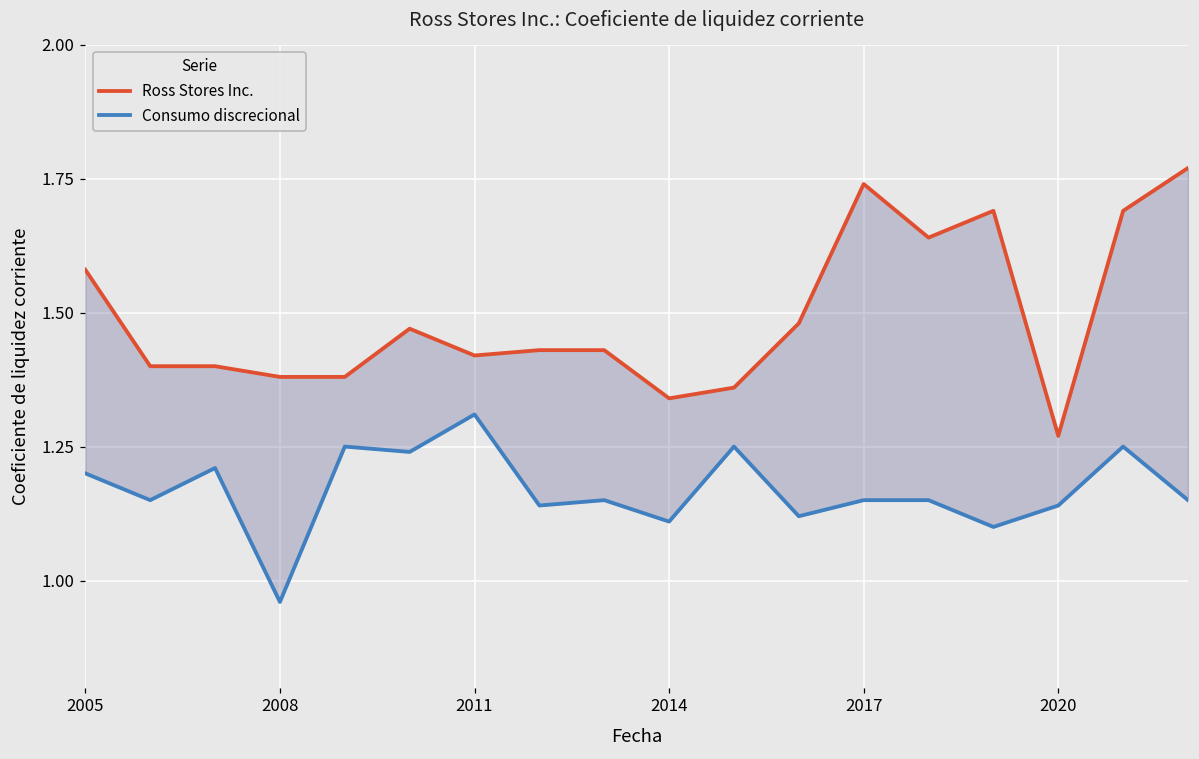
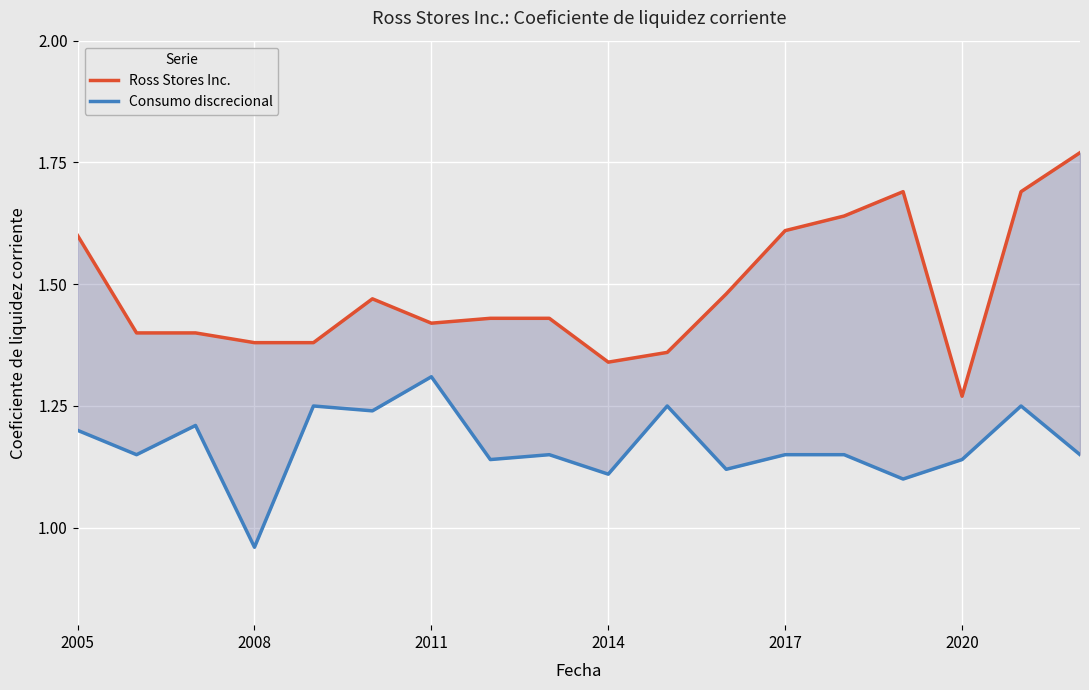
  {
    "Ross Stores Inc.": {
-     "2005": 1.58,
+     "2005": 1.60,
      "2008": 1.38,
      "2011": 1.42,
      "2014": 1.34,
-     "2017": 1.74,
+     "2017": 1.61,
      "2020": 1.27
    },
    "Consumo discrecional": {
      "2005": 1.20,
      "2008": 0.96,
      "2011": 1.31,
      "2014": 1.11,
      "2017": 1.15,
      "2020": 1.14
    }
  }
